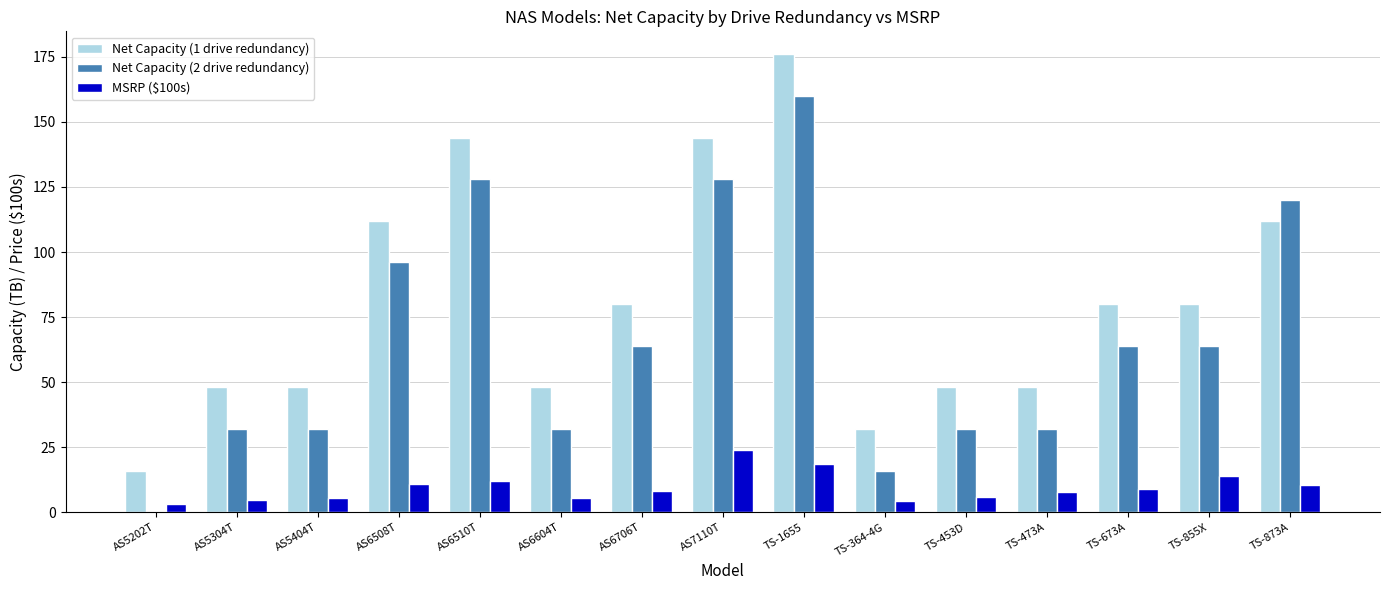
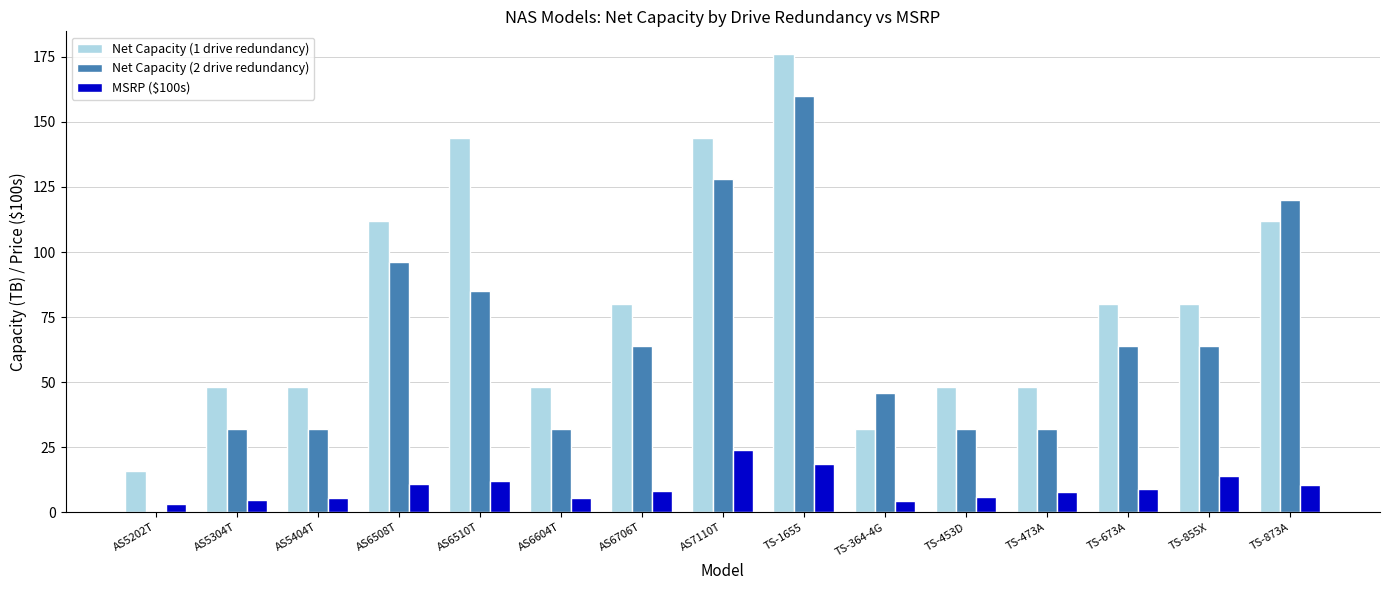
  {
    "Net Capacity (1 drive redundancy)": {
      "AS5202T": 16,
      "AS5304T": 48,
      "AS5404T": 48,
      "AS6508T": 112,
      "AS6510T": 144,
      "AS6604T": 48,
      "AS6706T": 80,
      "AS7110T": 144,
      "TS-1655": 176,
      "TS-364-4G": 32,
      "TS-453D": 48,
      "TS-473A": 48,
      "TS-673A": 80,
      "TS-855X": 80,
      "TS-873A": 112
    },
    "Net Capacity (2 drive redundancy)": {
      "AS5202T": 0,
      "AS5304T": 32,
      "AS5404T": 32,
      "AS6508T": 96,
-     "AS6510T": 128,
+     "AS6510T": 85,
      "AS6604T": 32,
      "AS6706T": 64,
      "AS7110T": 128,
      "TS-1655": 160,
-     "TS-364-4G": 16,
+     "TS-364-4G": 46,
      "TS-453D": 32,
      "TS-473A": 32,
      "TS-673A": 64,
      "TS-855X": 64,
      "TS-873A": 120
    },
    "MSRP ($100s)": {
      "AS5202T": 3,
      "AS5304T": 5,
      "AS5404T": 5,
      "AS6508T": 11,
      "AS6510T": 12,
      "AS6604T": 6,
      "AS6706T": 8,
      "AS7110T": 24,
      "TS-1655": 19,
      "TS-364-4G": 5,
      "TS-453D": 6,
      "TS-473A": 8,
      "TS-673A": 9,
      "TS-855X": 14,
      "TS-873A": 11
    }
  }
